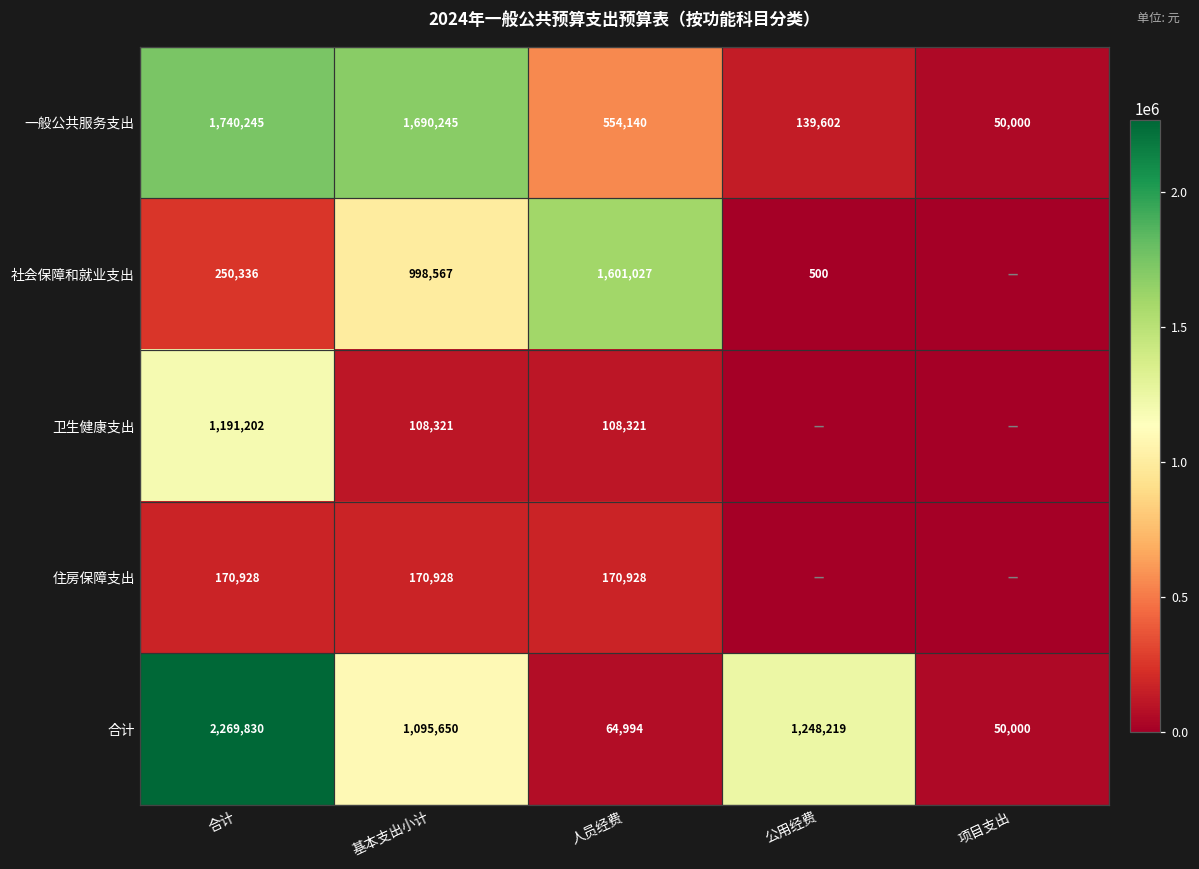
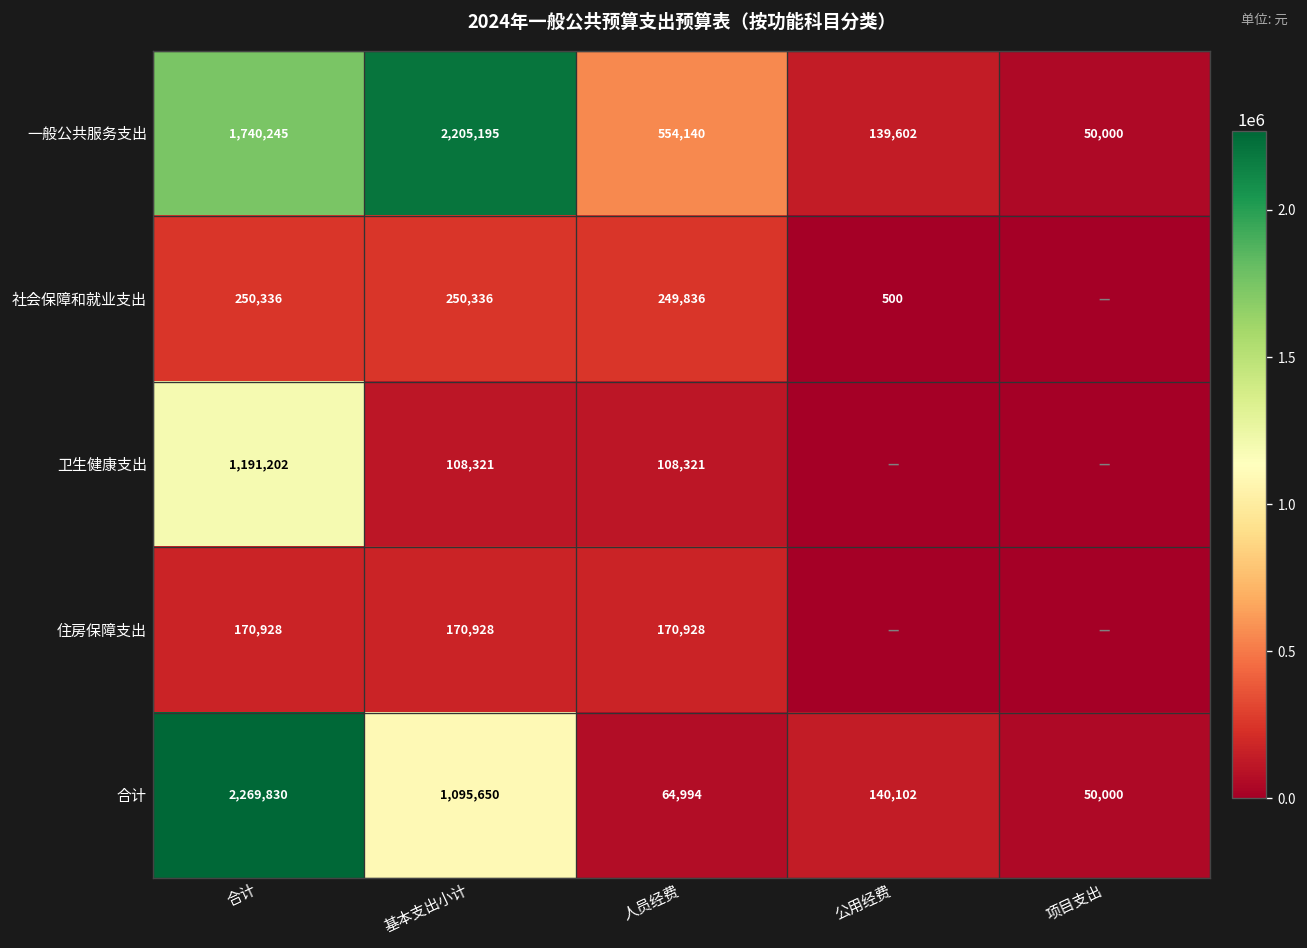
  {
    "一般公共服务支出": {
      "合计": "1,740,245",
-     "基本支出小计": "1,690,245",
+     "基本支出小计": "2,205,195",
      "人员经费": "554,140",
      "公用经费": "139,602",
      "项目支出": "50,000"
    },
    "社会保障和就业支出": {
      "合计": "250,336",
-     "基本支出小计": "998,567",
-     "人员经费": "1,601,027",
+     "基本支出小计": "250,336",
+     "人员经费": "249,836",
      "公用经费": "500"
    },
    "卫生健康支出": {
      "合计": "1,191,202",
      "基本支出小计": "108,321",
      "人员经费": "108,321"
    },
    "住房保障支出": {
      "合计": "170,928",
      "基本支出小计": "170,928",
      "人员经费": "170,928"
    },
    "合计": {
      "合计": "2,269,830",
      "基本支出小计": "1,095,650",
      "人员经费": "64,994",
-     "公用经费": "1,248,219",
+     "公用经费": "140,102",
      "项目支出": "50,000"
    }
  }
